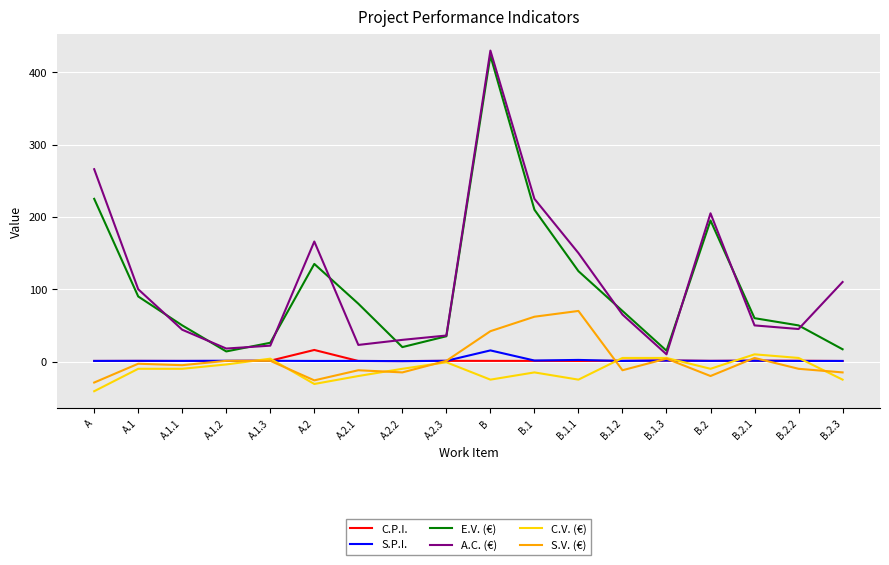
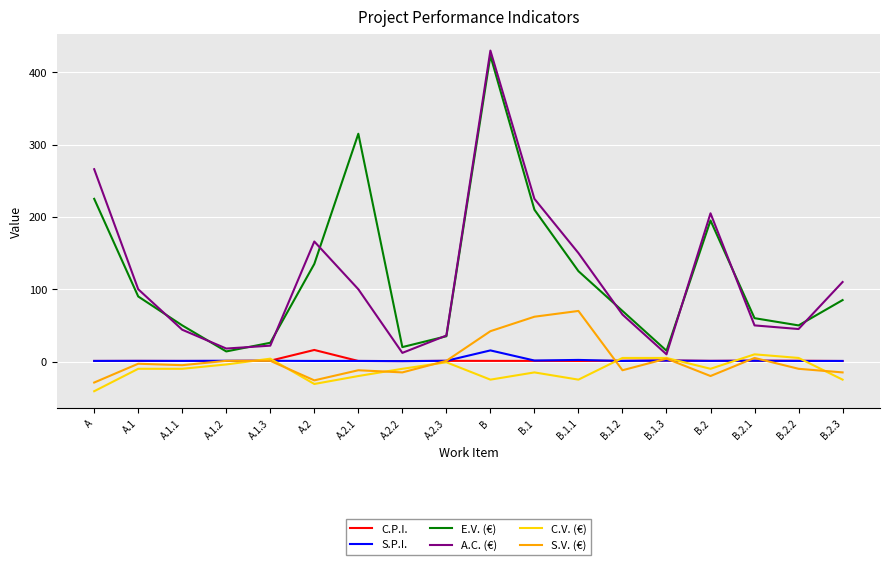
  {
    "C.P.I.": {
      "A.2": 20,
      "B": 0
    },
    "S.P.I.": {
      "A.2": 0,
      "B": 20
    },
    "E.V. (€)": {
      "A": 230,
      "A.1": 90,
      "A.1.1": 50,
      "A.1.2": 10,
      "A.1.3": 30,
      "A.2": 140,
-     "A.2.1": 80,
+     "A.2.1": 320,
      "A.2.2": 20,
      "B": 420,
      "B.1": 210,
      "B.1.1": 130,
      "B.1.2": 70,
      "B.1.3": 20,
      "B.2": 200,
      "B.2.1": 60,
      "B.2.2": 50,
-     "B.2.3": 20
+     "B.2.3": 90
    },
    "A.C. (€)": {
      "A": 270,
      "A.1": 100,
      "A.1.1": 40,
      "A.1.2": 20,
      "A.1.3": 20,
      "A.2": 170,
-     "A.2.1": 20,
-     "A.2.2": 30,
+     "A.2.1": 100,
+     "A.2.2": 10,
      "B": 430,
      "B.1": 230,
      "B.1.1": 150,
      "B.1.2": 70,
      "B.1.3": 10,
      "B.2": 210,
      "B.2.1": 50,
      "B.2.2": 50,
      "B.2.3": 110
    }
  }
